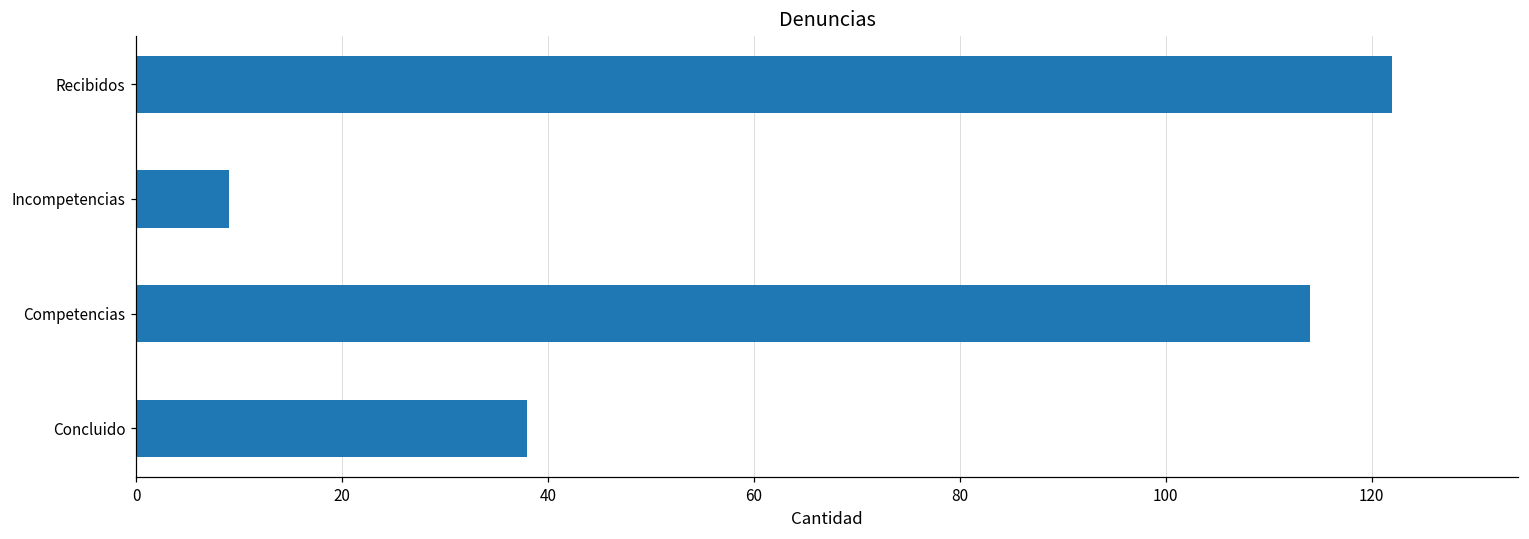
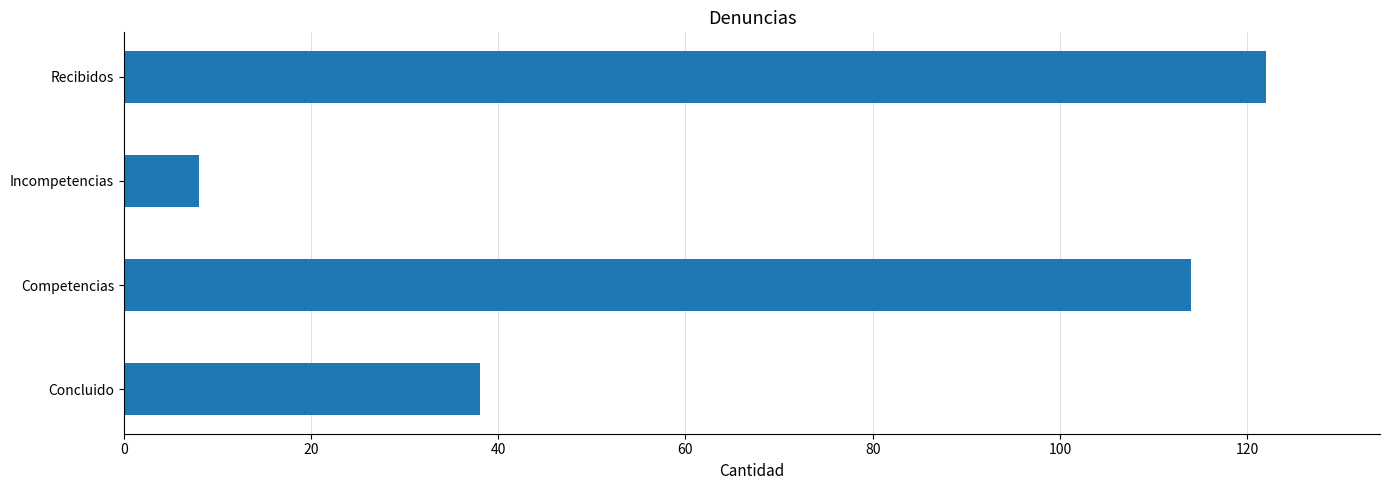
  {
    "Recibidos": 122,
-   "Incompetencias": 9,
+   "Incompetencias": 8,
    "Competencias": 114,
    "Concluido": 38
  }
